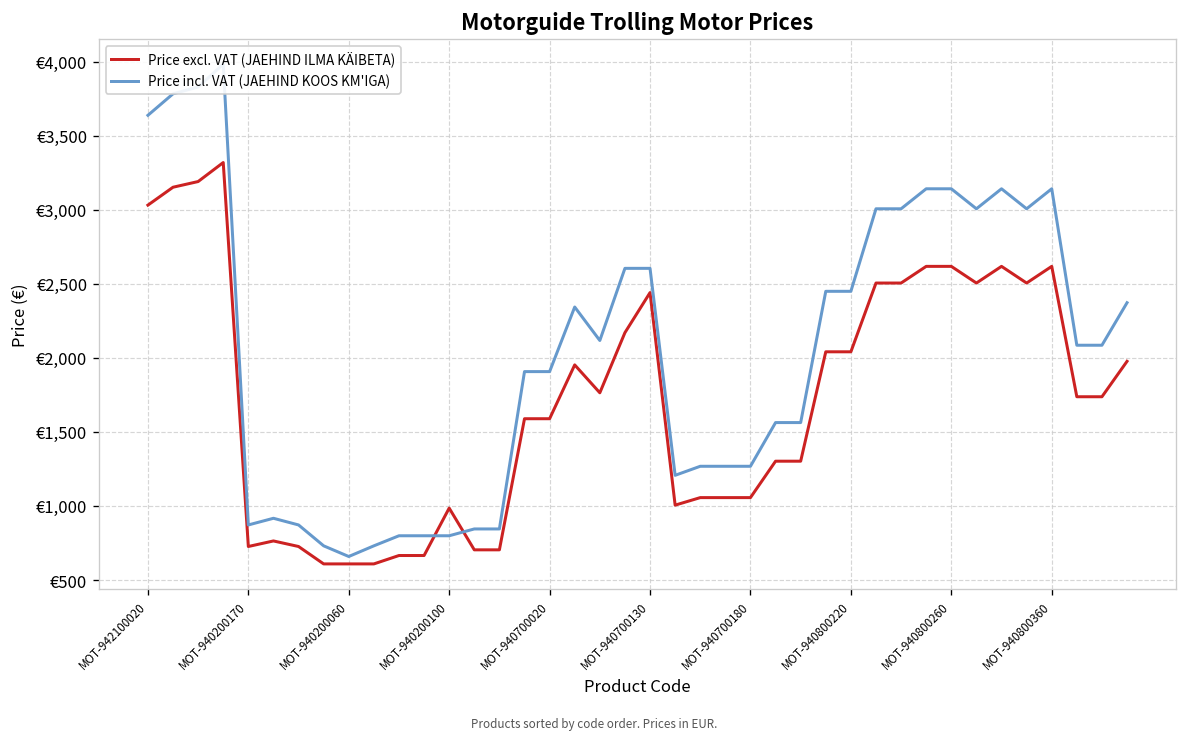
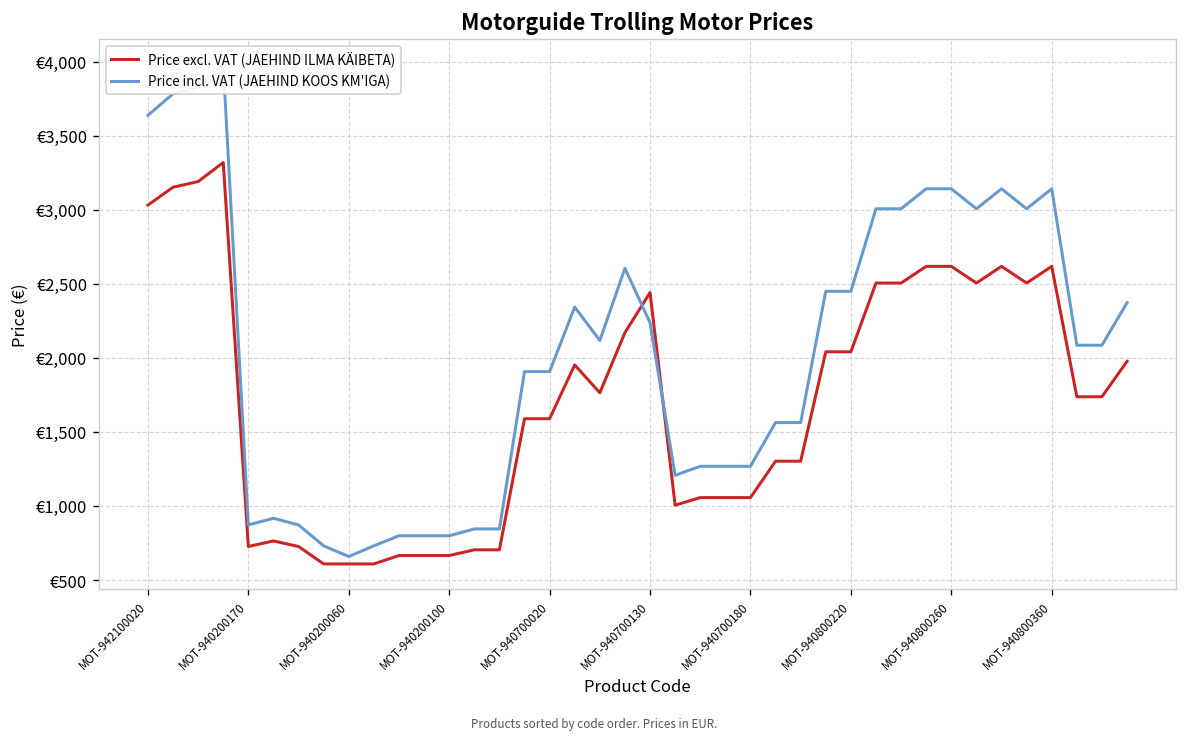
  {
    "Price excl. VAT (JAEHIND ILMA KÄIBETA)": {
      "MOT-942100020": "€3,030",
      "MOT-940200170": "€730",
      "MOT-940200060": "€610",
-     "MOT-940200100": "€990",
+     "MOT-940200100": "€670",
      "MOT-940700020": "€1,590",
      "MOT-940700130": "€2,440",
      "MOT-940700180": "€1,060",
      "MOT-940800220": "€2,040",
      "MOT-940800260": "€2,620",
      "MOT-940800360": "€2,620"
    },
    "Price incl. VAT (JAEHIND KOOS KM'IGA)": {
      "MOT-942100020": "€3,640",
      "MOT-940200170": "€870",
      "MOT-940200060": "€660",
      "MOT-940200100": "€800",
      "MOT-940700020": "€1,910",
-     "MOT-940700130": "€2,610",
+     "MOT-940700130": "€2,240",
      "MOT-940700180": "€1,270",
      "MOT-940800220": "€2,450",
      "MOT-940800260": "€3,140",
      "MOT-940800360": "€3,140"
    }
  }
